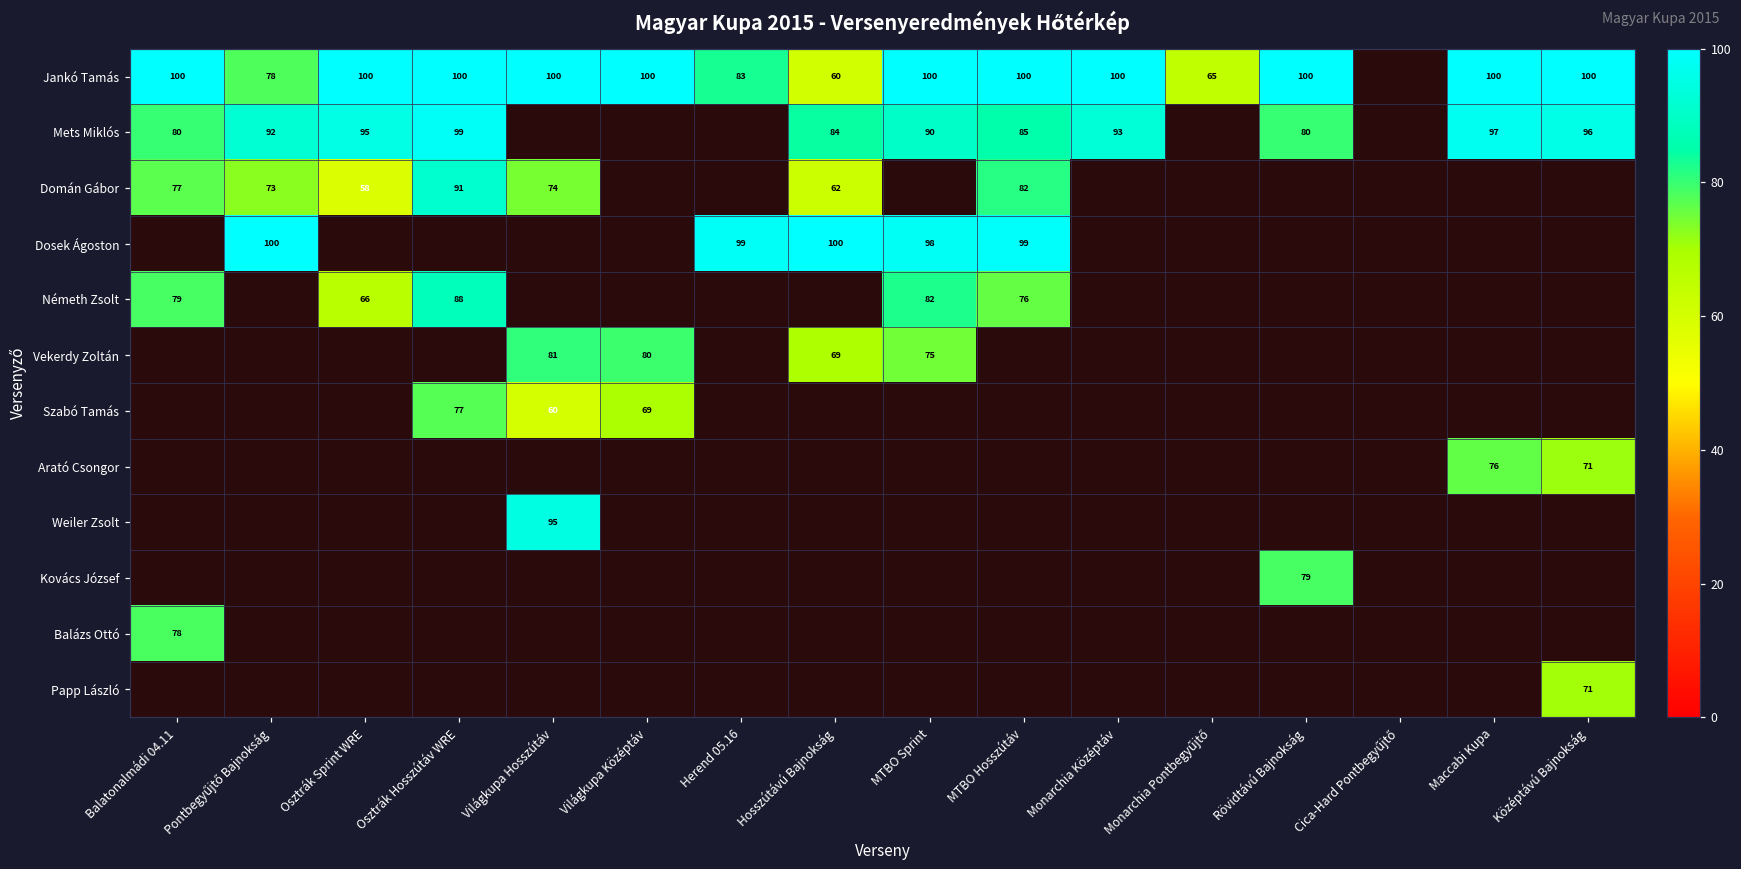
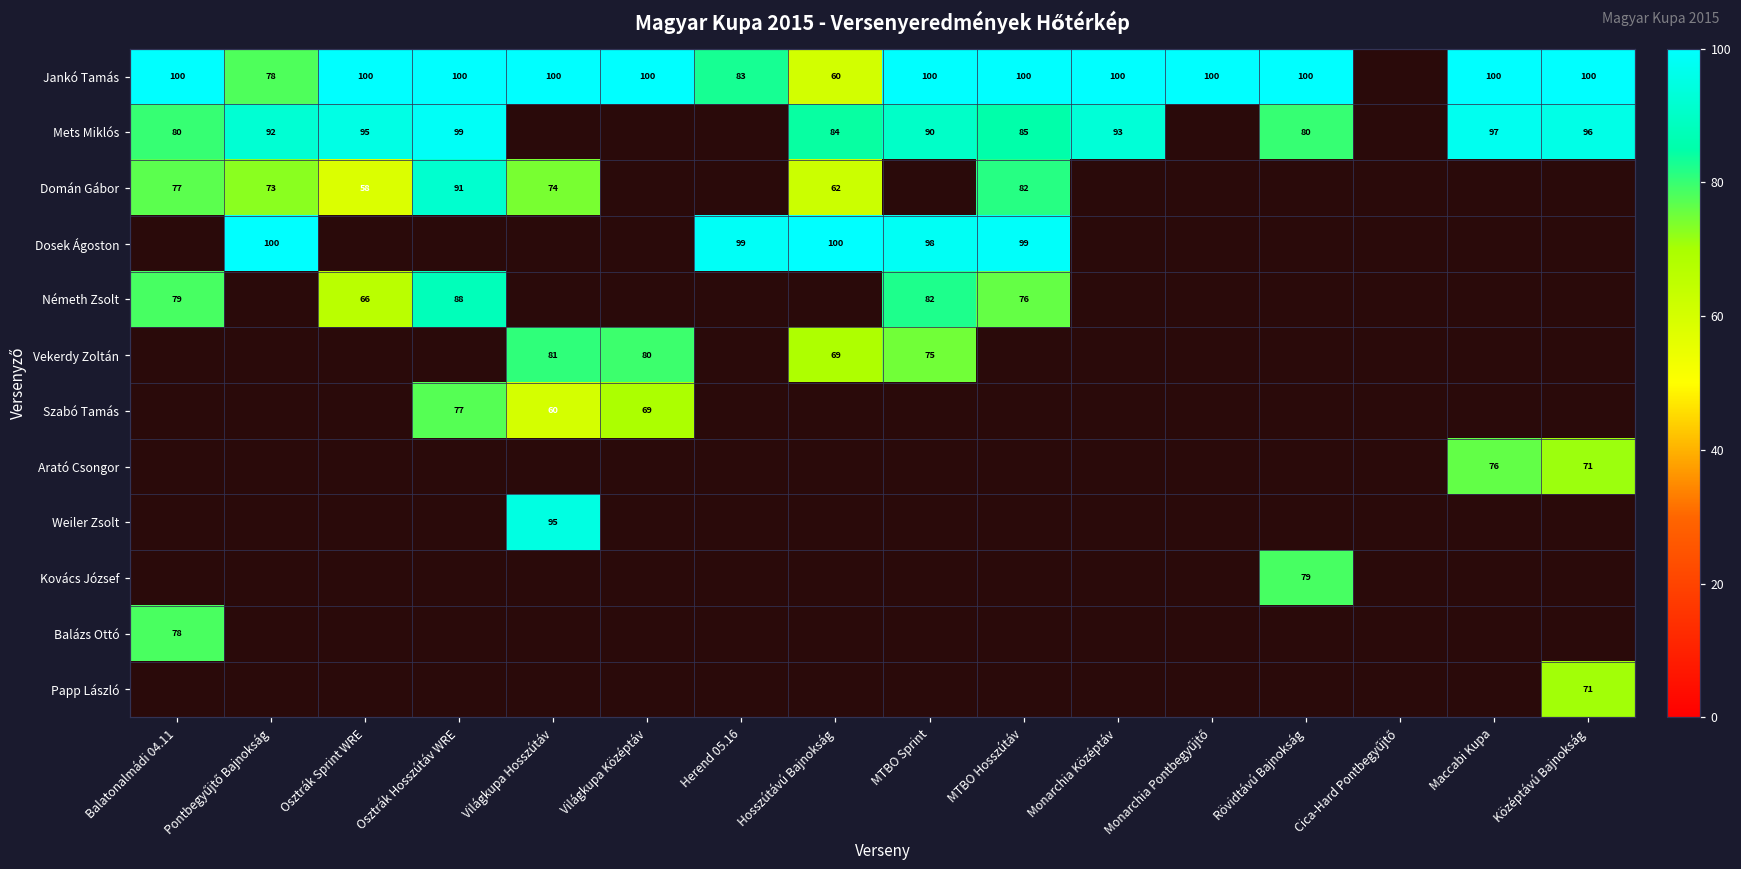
  {
    "Jankó Tamás": {
      "Balatonalmádi 04.11": 100,
      "Pontbegyűjtő Bajnokság": 78,
      "Osztrák Sprint WRE": 100,
      "Osztrák Hosszútáv WRE": 100,
      "Világkupa Hosszútáv": 100,
      "Világkupa Középtáv": 100,
      "Herend 05.16": 83,
      "Hosszútávú Bajnokság": 60,
      "MTBO Sprint": 100,
      "MTBO Hosszútáv": 100,
      "Monarchia Középtáv": 100,
-     "Monarchia Pontbegyűjtő": 65,
+     "Monarchia Pontbegyűjtő": 100,
      "Rövidtávú Bajnokság": 100,
      "Maccabi Kupa": 100,
      "Középtávú Bajnokság": 100
    },
    "Mets Miklós": {
      "Balatonalmádi 04.11": 80,
      "Pontbegyűjtő Bajnokság": 92,
      "Osztrák Sprint WRE": 95,
      "Osztrák Hosszútáv WRE": 99,
      "Hosszútávú Bajnokság": 84,
      "MTBO Sprint": 90,
      "MTBO Hosszútáv": 85,
      "Monarchia Középtáv": 93,
      "Rövidtávú Bajnokság": 80,
      "Maccabi Kupa": 97,
      "Középtávú Bajnokság": 96
    },
    "Domán Gábor": {
      "Balatonalmádi 04.11": 77,
      "Pontbegyűjtő Bajnokság": 73,
      "Osztrák Sprint WRE": 58,
      "Osztrák Hosszútáv WRE": 91,
      "Világkupa Hosszútáv": 74,
      "Hosszútávú Bajnokság": 62,
      "MTBO Hosszútáv": 82
    },
    "Dosek Ágoston": {
      "Pontbegyűjtő Bajnokság": 100,
      "Herend 05.16": 99,
      "Hosszútávú Bajnokság": 100,
      "MTBO Sprint": 98,
      "MTBO Hosszútáv": 99
    },
    "Németh Zsolt": {
      "Balatonalmádi 04.11": 79,
      "Osztrák Sprint WRE": 66,
      "Osztrák Hosszútáv WRE": 88,
      "MTBO Sprint": 82,
      "MTBO Hosszútáv": 76
    },
    "Vekerdy Zoltán": {
      "Világkupa Hosszútáv": 81,
      "Világkupa Középtáv": 80,
      "Hosszútávú Bajnokság": 69,
      "MTBO Sprint": 75
    },
    "Szabó Tamás": {
      "Osztrák Hosszútáv WRE": 77,
      "Világkupa Hosszútáv": 60,
      "Világkupa Középtáv": 69
    },
    "Arató Csongor": {
      "Maccabi Kupa": 76,
      "Középtávú Bajnokság": 71
    },
    "Weiler Zsolt": {
      "Világkupa Hosszútáv": 95
    },
    "Kovács József": {
      "Rövidtávú Bajnokság": 79
    },
    "Balázs Ottó": {
      "Balatonalmádi 04.11": 78
    },
    "Papp László": {
      "Középtávú Bajnokság": 71
    }
  }
